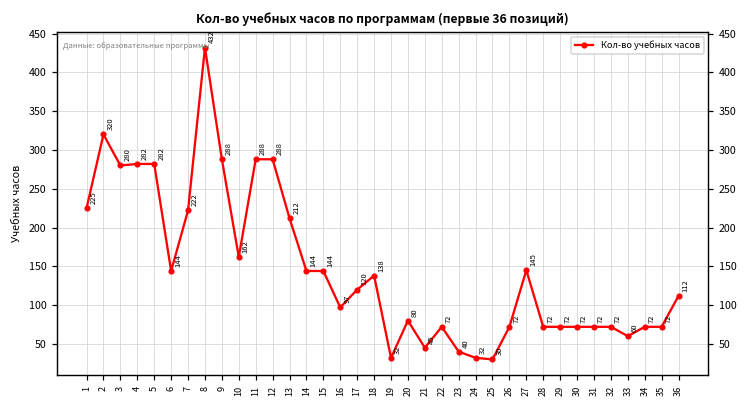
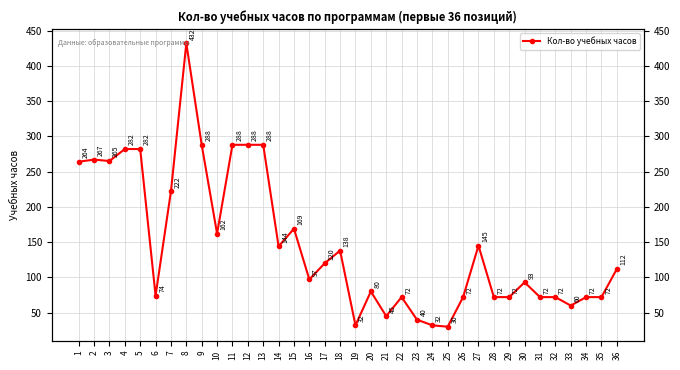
  {
-   "1": 225,
-   "2": 320,
-   "3": 280,
+   "1": 264,
+   "2": 267,
+   "3": 265,
    "4": 282,
    "5": 282,
-   "6": 144,
+   "6": 74,
    "7": 222,
    "8": 432,
    "9": 288,
    "10": 162,
    "11": 288,
    "12": 288,
-   "13": 212,
+   "13": 288,
    "14": 144,
-   "15": 144,
+   "15": 169,
    "16": 97,
    "17": 120,
    "18": 138,
    "19": 32,
    "20": 80,
    "21": 45,
    "22": 72,
    "23": 40,
    "24": 32,
    "25": 30,
    "26": 72,
    "27": 145,
    "28": 72,
    "29": 72,
-   "30": 72,
+   "30": 93,
    "31": 72,
    "32": 72,
    "33": 60,
    "34": 72,
    "35": 72,
    "36": 112
  }
